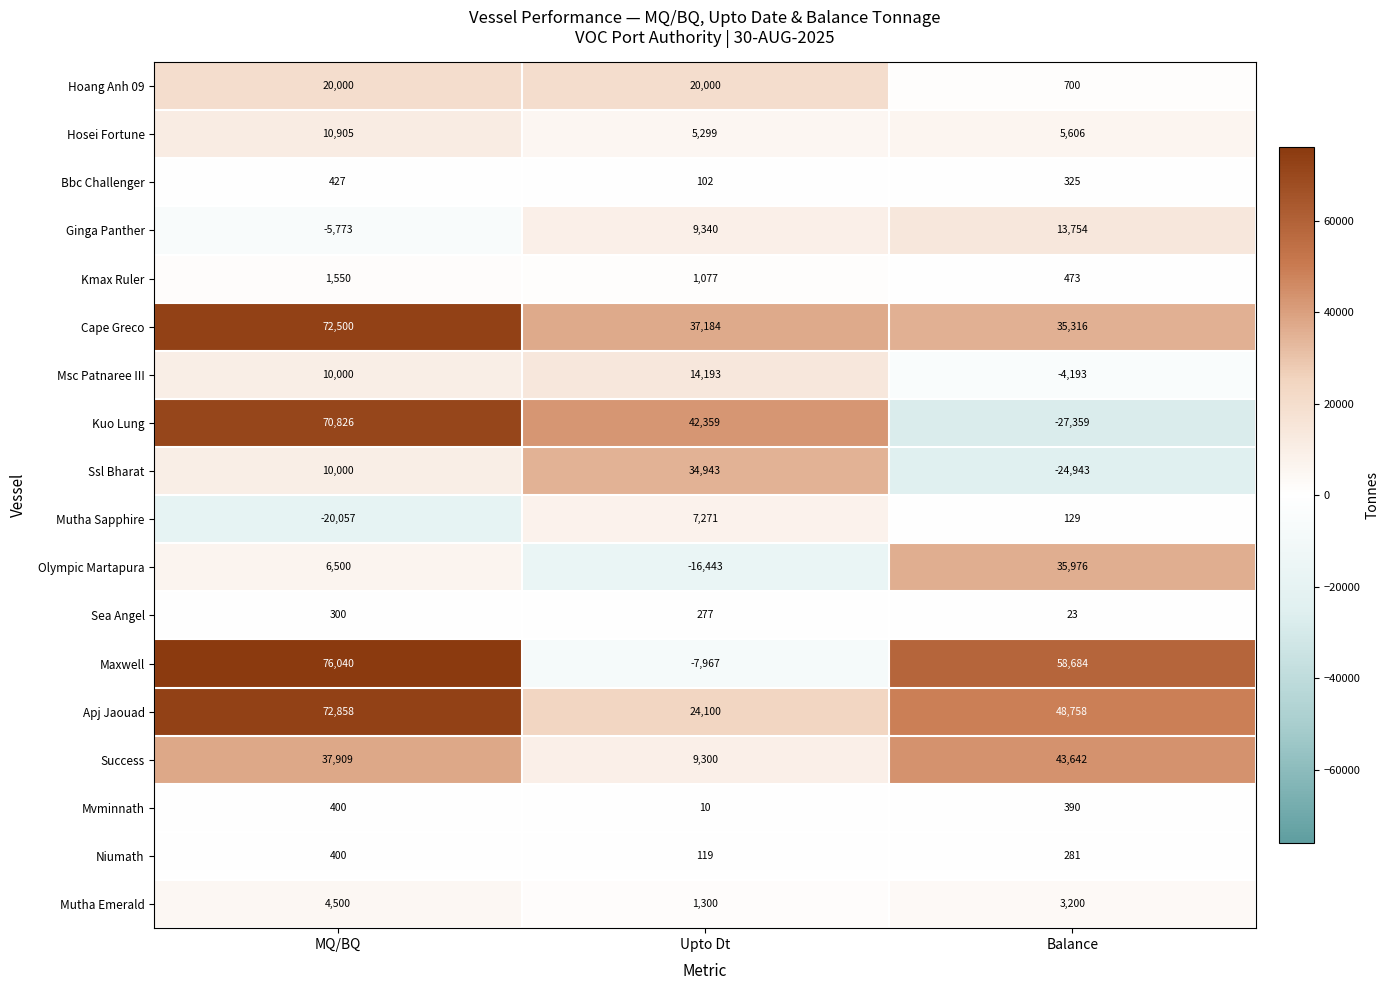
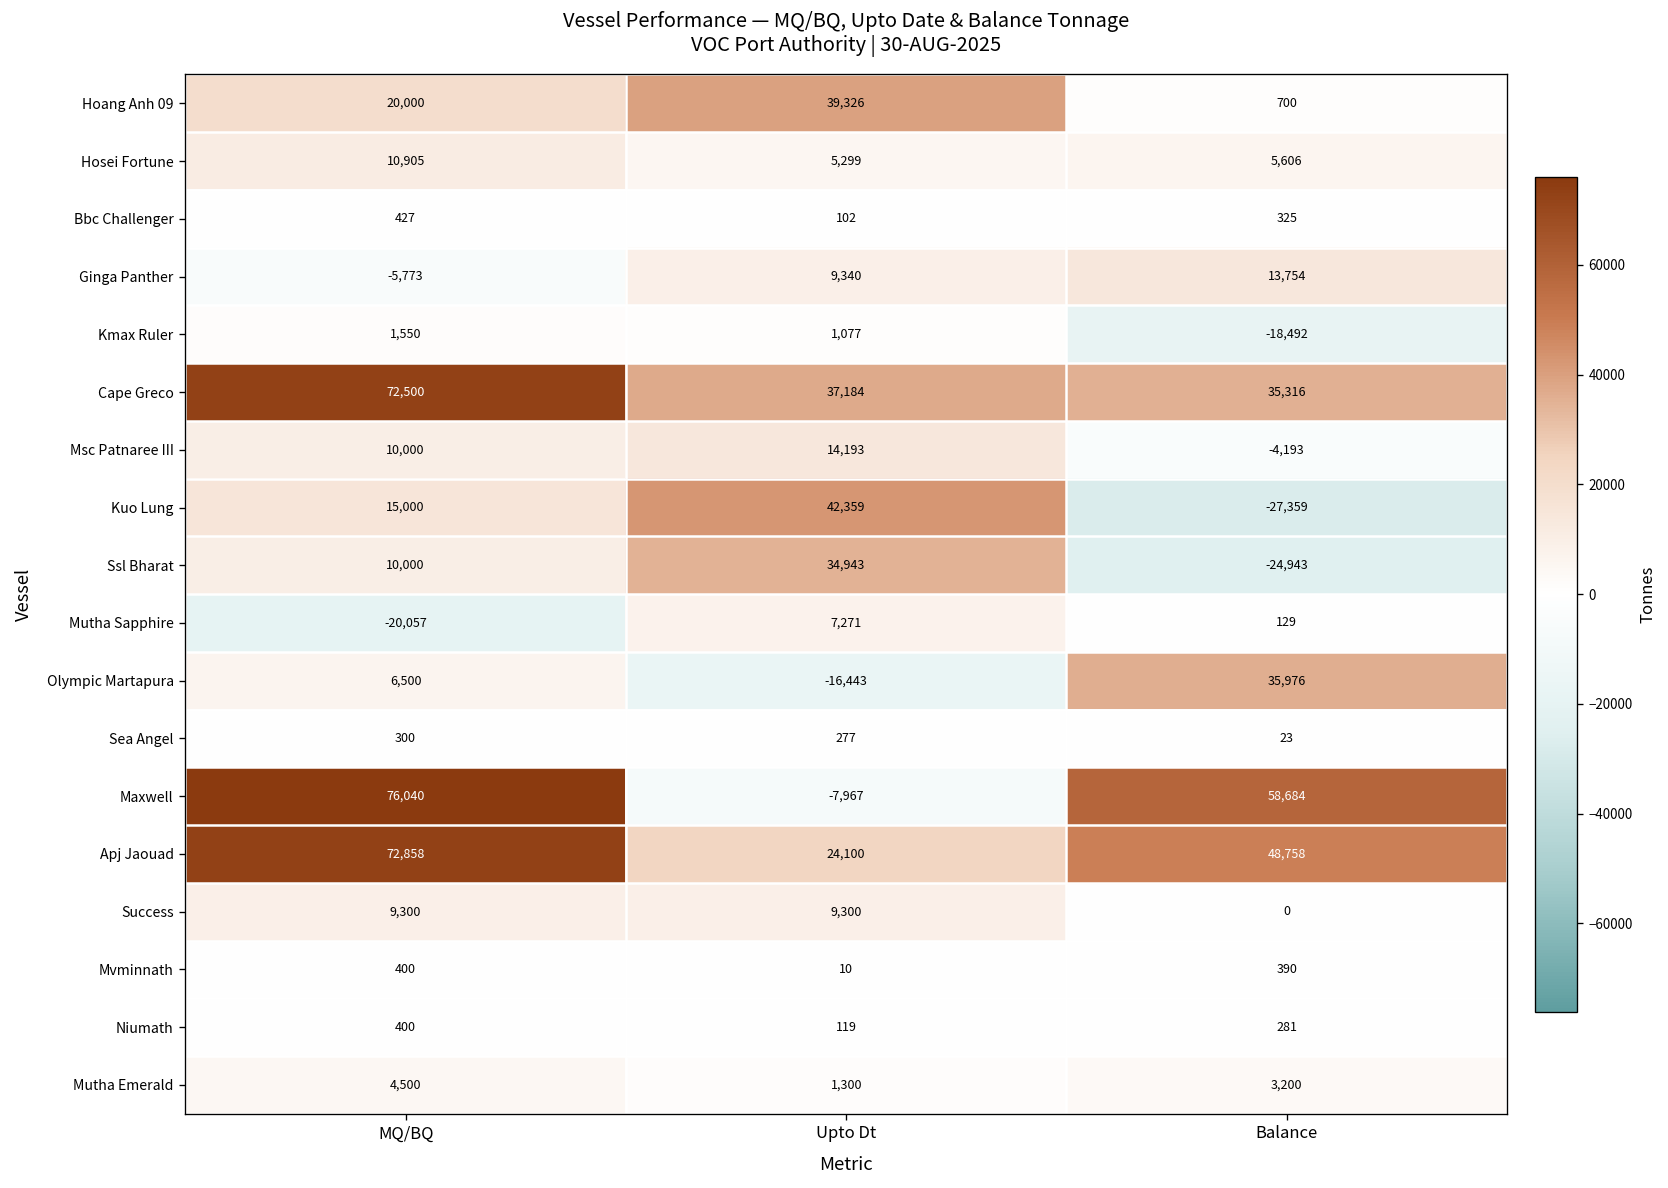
  {
    "Hoang Anh 09": {
      "MQ/BQ": "20,000",
-     "Upto Dt": "20,000",
+     "Upto Dt": "39,326",
      "Balance": "700"
    },
    "Hosei Fortune": {
      "MQ/BQ": "10,905",
      "Upto Dt": "5,299",
      "Balance": "5,606"
    },
    "Bbc Challenger": {
      "MQ/BQ": "427",
      "Upto Dt": "102",
      "Balance": "325"
    },
    "Ginga Panther": {
      "MQ/BQ": "-5,773",
      "Upto Dt": "9,340",
      "Balance": "13,754"
    },
    "Kmax Ruler": {
      "MQ/BQ": "1,550",
      "Upto Dt": "1,077",
-     "Balance": "473"
+     "Balance": "-18,492"
    },
    "Cape Greco": {
      "MQ/BQ": "72,500",
      "Upto Dt": "37,184",
      "Balance": "35,316"
    },
    "Msc Patnaree III": {
      "MQ/BQ": "10,000",
      "Upto Dt": "14,193",
      "Balance": "-4,193"
    },
    "Kuo Lung": {
-     "MQ/BQ": "70,826",
+     "MQ/BQ": "15,000",
      "Upto Dt": "42,359",
      "Balance": "-27,359"
    },
    "Ssl Bharat": {
      "MQ/BQ": "10,000",
      "Upto Dt": "34,943",
      "Balance": "-24,943"
    },
    "Mutha Sapphire": {
      "MQ/BQ": "-20,057",
      "Upto Dt": "7,271",
      "Balance": "129"
    },
    "Olympic Martapura": {
      "MQ/BQ": "6,500",
      "Upto Dt": "-16,443",
      "Balance": "35,976"
    },
    "Sea Angel": {
      "MQ/BQ": "300",
      "Upto Dt": "277",
      "Balance": "23"
    },
    "Maxwell": {
      "MQ/BQ": "76,040",
      "Upto Dt": "-7,967",
      "Balance": "58,684"
    },
    "Apj Jaouad": {
      "MQ/BQ": "72,858",
      "Upto Dt": "24,100",
      "Balance": "48,758"
    },
    "Success": {
-     "MQ/BQ": "37,909",
+     "MQ/BQ": "9,300",
      "Upto Dt": "9,300",
-     "Balance": "43,642"
+     "Balance": "0"
    },
    "Mvminnath": {
      "MQ/BQ": "400",
      "Upto Dt": "10",
      "Balance": "390"
    },
    "Niumath": {
      "MQ/BQ": "400",
      "Upto Dt": "119",
      "Balance": "281"
    },
    "Mutha Emerald": {
      "MQ/BQ": "4,500",
      "Upto Dt": "1,300",
      "Balance": "3,200"
    }
  }
